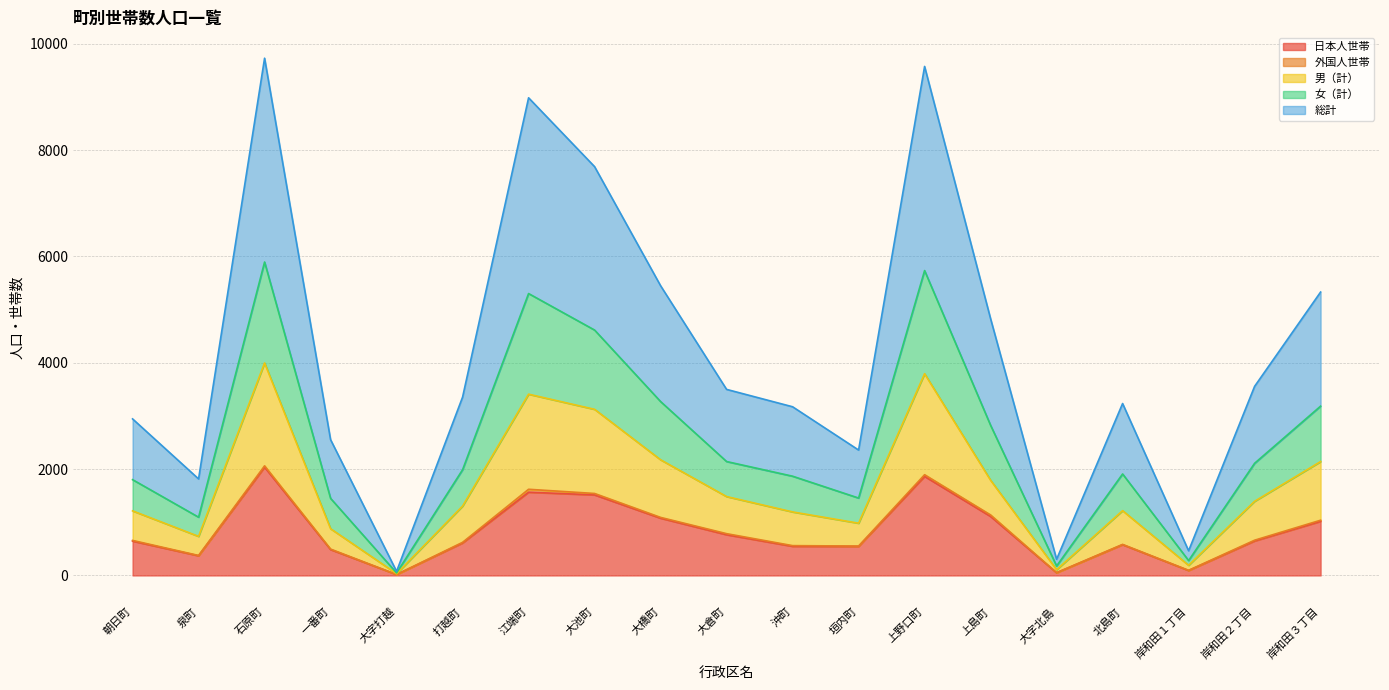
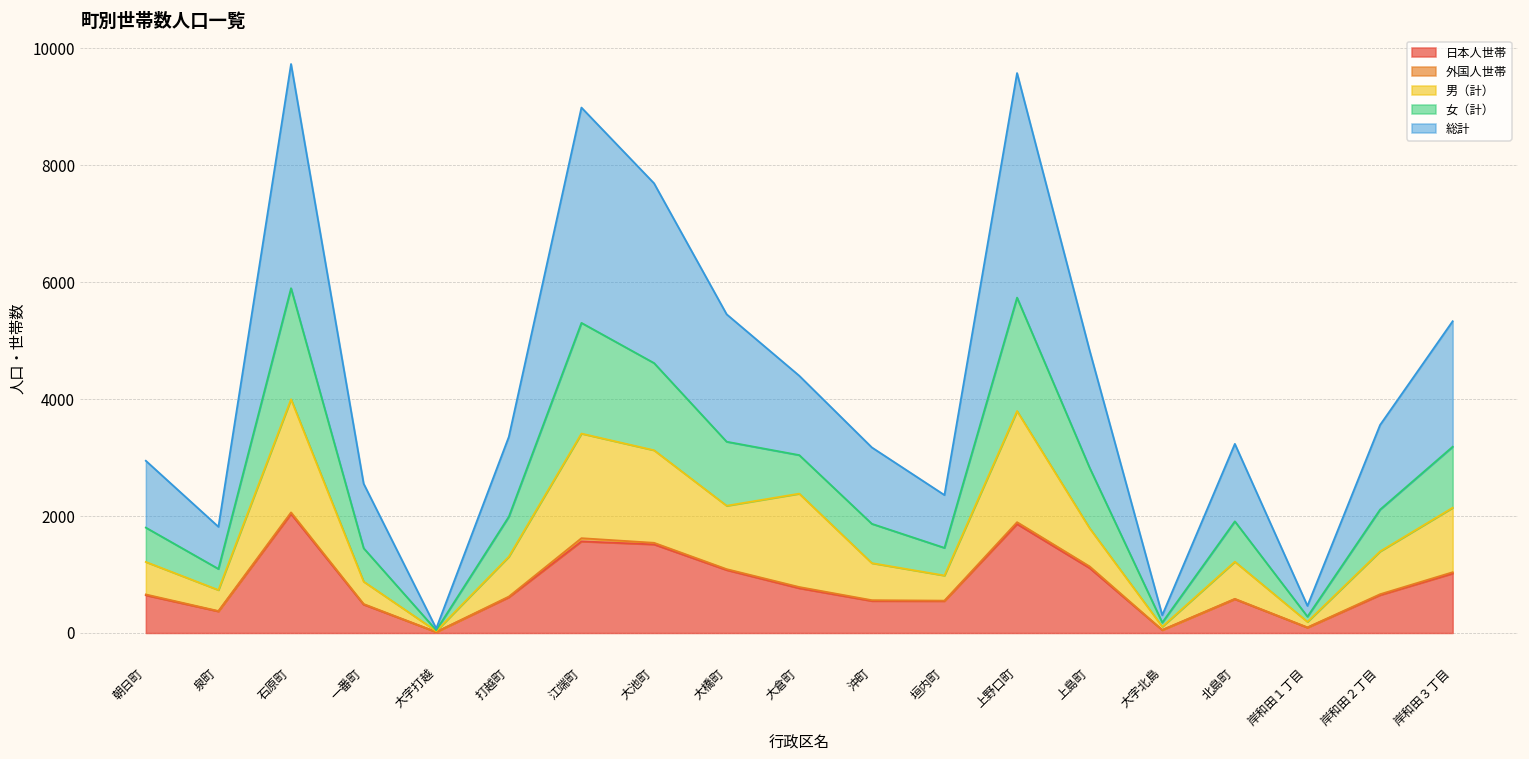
  {
    "男（計）": {
      "朝日町": 600,
      "泉町": 400,
      "石原町": 1900,
      "一番町": 400,
      "打越町": 700,
      "江端町": 1800,
      "大池町": 1600,
      "大橋町": 1100,
-     "大倉町": 700,
+     "大倉町": 1600,
      "沖町": 600,
      "垣内町": 400,
      "上野口町": 1900,
      "上島町": 700,
      "大字北島": 100,
      "北島町": 600,
      "岸和田１丁目": 100,
      "岸和田２丁目": 700,
      "岸和田３丁目": 1100
    },
    "女（計）": {
      "朝日町": 600,
      "泉町": 400,
      "石原町": 1900,
      "一番町": 600,
      "打越町": 700,
      "江端町": 1900,
      "大池町": 1500,
      "大橋町": 1100,
      "大倉町": 700,
      "沖町": 700,
      "垣内町": 500,
      "上野口町": 1900,
      "上島町": 1000,
      "大字北島": 100,
      "北島町": 700,
      "岸和田１丁目": 100,
      "岸和田２丁目": 700,
      "岸和田３丁目": 1000
    },
    "総計": {
      "朝日町": 1100,
      "泉町": 700,
      "石原町": 3800,
      "一番町": 1100,
      "打越町": 1400,
      "江端町": 3700,
      "大池町": 3100,
      "大橋町": 2200,
      "大倉町": 1400,
      "沖町": 1300,
      "垣内町": 900,
      "上野口町": 3800,
      "上島町": 2000,
      "大字北島": 100,
      "北島町": 1300,
      "岸和田１丁目": 200,
      "岸和田２丁目": 1400,
      "岸和田３丁目": 2100
    }
  }
